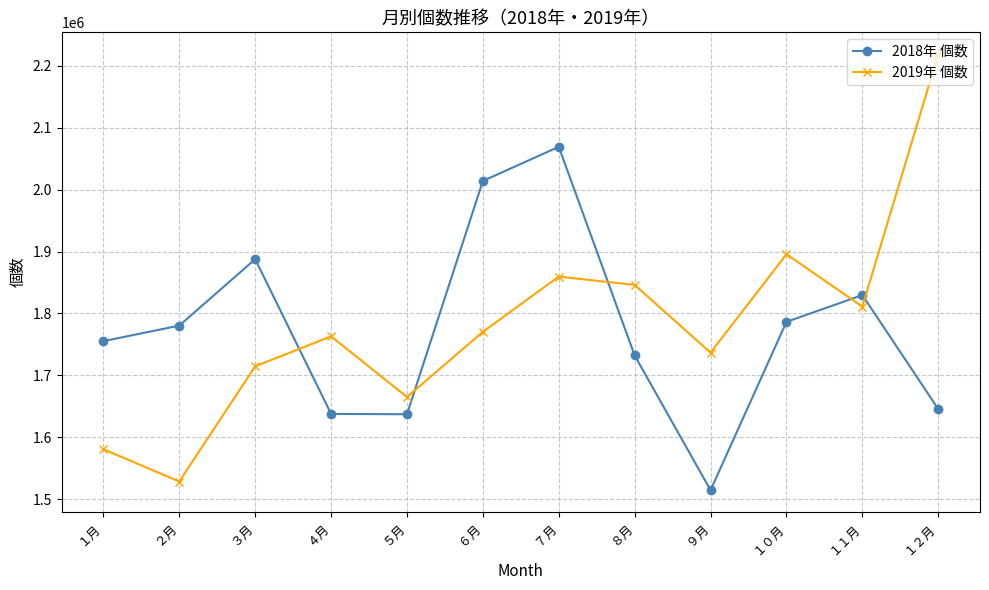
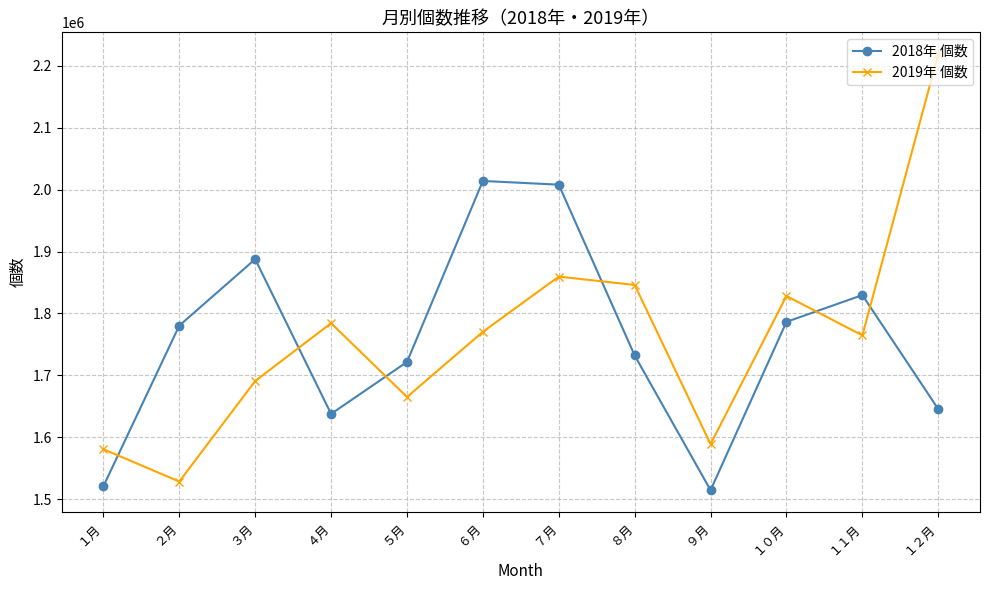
  {
    "2018年 個数": {
-     "１月": 1760000,
+     "１月": 1520000,
      "２月": 1780000,
      "３月": 1890000,
      "４月": 1640000,
-     "５月": 1640000,
+     "５月": 1720000,
      "６月": 2010000,
-     "７月": 2070000,
+     "７月": 2010000,
      "８月": 1730000,
      "９月": 1510000,
      "１０月": 1790000,
      "１１月": 1830000,
      "１２月": 1650000
    },
    "2019年 個数": {
      "１月": 1580000,
      "２月": 1530000,
-     "３月": 1710000,
-     "４月": 1760000,
+     "３月": 1690000,
+     "４月": 1780000,
      "５月": 1670000,
      "６月": 1770000,
      "７月": 1860000,
      "８月": 1850000,
-     "９月": 1740000,
-     "１０月": 1900000,
-     "１１月": 1810000
+     "９月": 1590000,
+     "１０月": 1830000,
+     "１１月": 1760000
    }
  }
